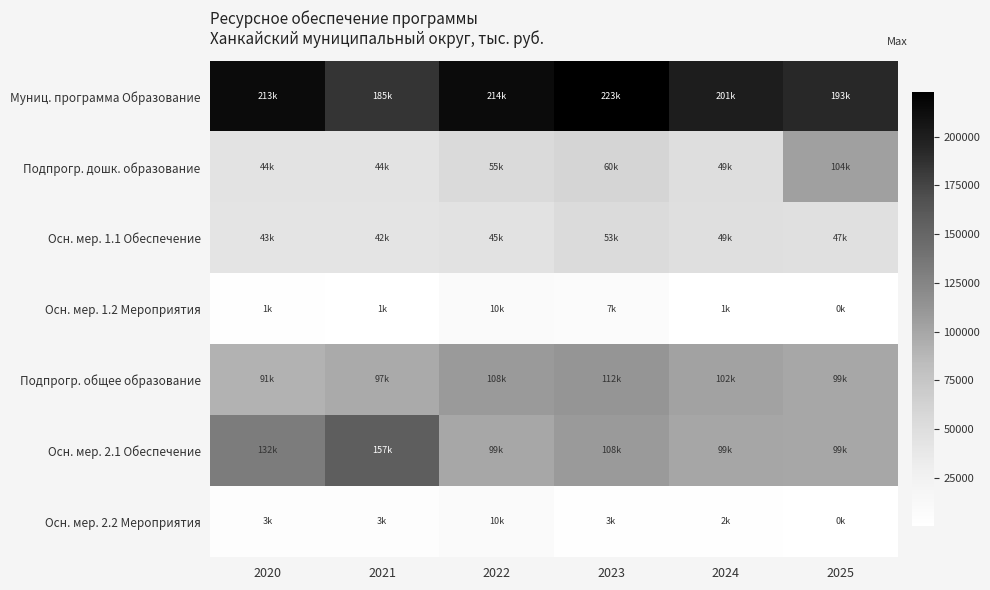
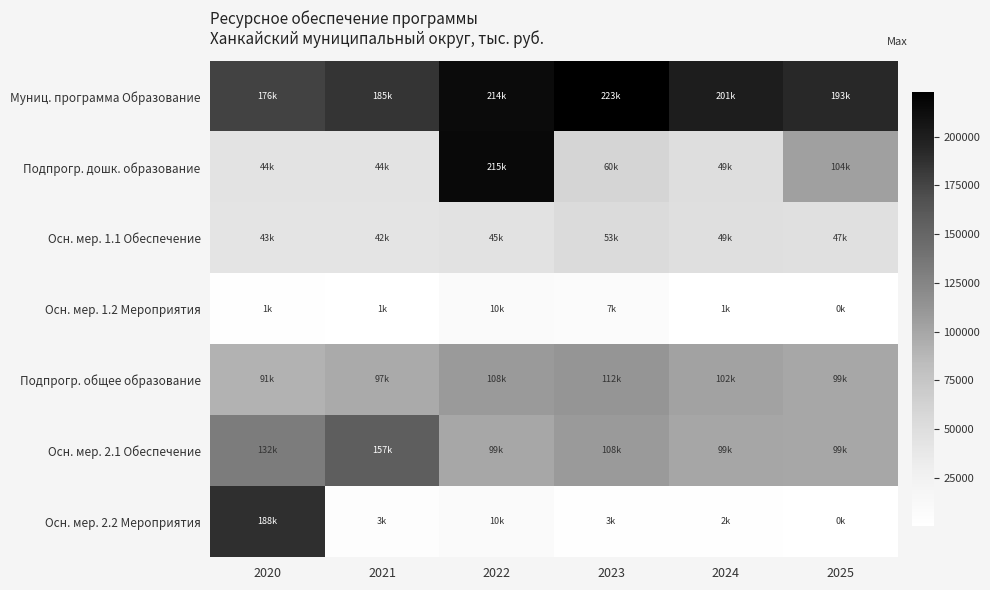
  {
    "Муниц. программа Образование": {
-     "2020": "213k",
+     "2020": "176k",
      "2021": "185k",
      "2022": "214k",
      "2023": "223k",
      "2024": "201k",
      "2025": "193k"
    },
    "Подпрогр. дошк. образование": {
      "2020": "44k",
      "2021": "44k",
-     "2022": "55k",
+     "2022": "215k",
      "2023": "60k",
      "2024": "49k",
      "2025": "104k"
    },
    "Осн. мер. 1.1 Обеспечение": {
      "2020": "43k",
      "2021": "42k",
      "2022": "45k",
      "2023": "53k",
      "2024": "49k",
      "2025": "47k"
    },
    "Осн. мер. 1.2 Мероприятия": {
      "2020": "1k",
      "2021": "1k",
      "2022": "10k",
      "2023": "7k",
      "2024": "1k",
      "2025": "0k"
    },
    "Подпрогр. общее образование": {
      "2020": "91k",
      "2021": "97k",
      "2022": "108k",
      "2023": "112k",
      "2024": "102k",
      "2025": "99k"
    },
    "Осн. мер. 2.1 Обеспечение": {
      "2020": "132k",
      "2021": "157k",
      "2022": "99k",
      "2023": "108k",
      "2024": "99k",
      "2025": "99k"
    },
    "Осн. мер. 2.2 Мероприятия": {
-     "2020": "3k",
+     "2020": "188k",
      "2021": "3k",
      "2022": "10k",
      "2023": "3k",
      "2024": "2k",
      "2025": "0k"
    }
  }
